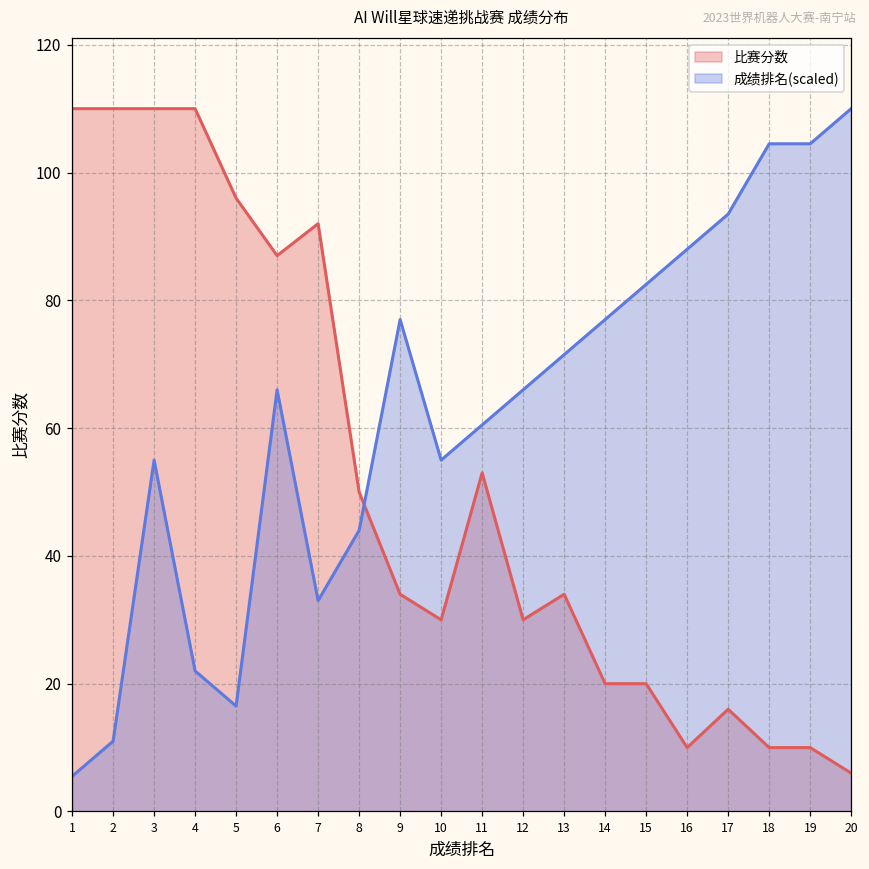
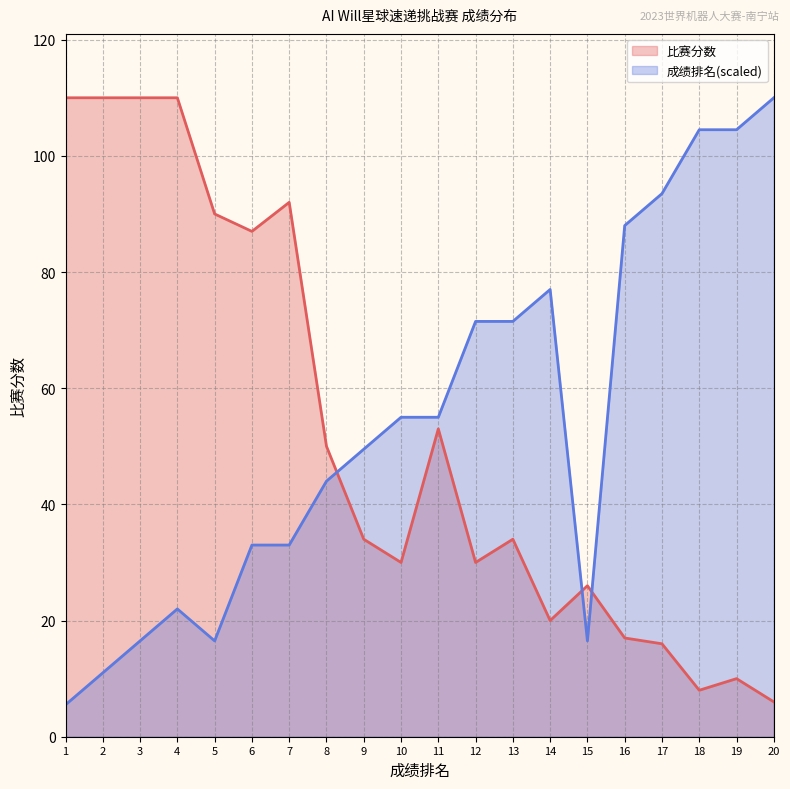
  {
    "比赛分数": {
      "1": 110,
      "2": 110,
      "3": 110,
      "4": 110,
-     "5": 96,
+     "5": 90,
      "6": 87,
      "7": 92,
      "8": 50,
      "9": 34,
      "10": 30,
      "11": 53,
      "12": 30,
      "13": 34,
      "14": 20,
-     "15": 20,
-     "16": 10,
+     "15": 26,
+     "16": 17,
      "17": 16,
-     "18": 10,
+     "18": 8,
      "19": 10,
      "20": 6
    },
    "成绩排名(scaled)": {
      "1": 6,
      "2": 11,
-     "3": 55,
+     "3": 17,
      "4": 22,
      "5": 17,
-     "6": 66,
+     "6": 33,
      "7": 33,
      "8": 44,
-     "9": 77,
+     "9": 50,
      "10": 55,
-     "11": 61,
-     "12": 66,
+     "11": 55,
+     "12": 72,
      "13": 72,
      "14": 77,
-     "15": 83,
+     "15": 17,
      "16": 88,
      "17": 94,
      "18": 105,
      "19": 105,
      "20": 110
    }
  }
